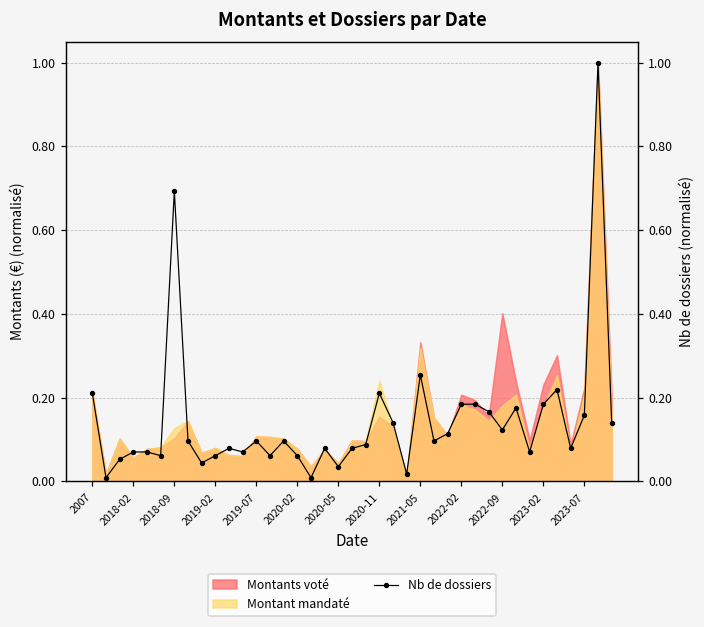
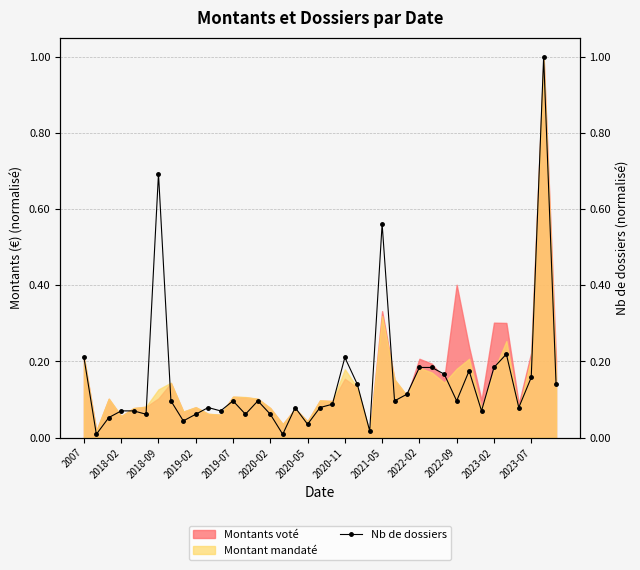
  {
    "Nb de dossiers": {
      "2018-02": 0.07,
      "2018-09": 0.69,
      "2019-02": 0.06,
      "2019-07": 0.10,
      "2020-02": 0.06,
      "2020-05": 0.04,
      "2020-11": 0.21,
-     "2021-05": 0.25,
-     "2022-09": 0.12,
+     "2021-05": 0.56,
+     "2022-09": 0.10,
      "2023-02": 0.18,
      "2023-07": 0.16
    },
    "Montants voté": {
      "2018-09": 0.10,
      "2020-11": 0.15,
      "2021-05": 0.33,
      "2022-02": 0.21,
      "2022-09": 0.40,
-     "2023-02": 0.23,
+     "2023-02": 0.30,
      "2023-07": 0.22
    },
    "Montant mandaté": {
      "2018-09": 0.13,
-     "2020-11": 0.24,
+     "2020-11": 0.18,
      "2021-05": 0.32,
      "2022-09": 0.18,
      "2023-02": 0.18,
      "2023-07": 0.21
    }
  }
